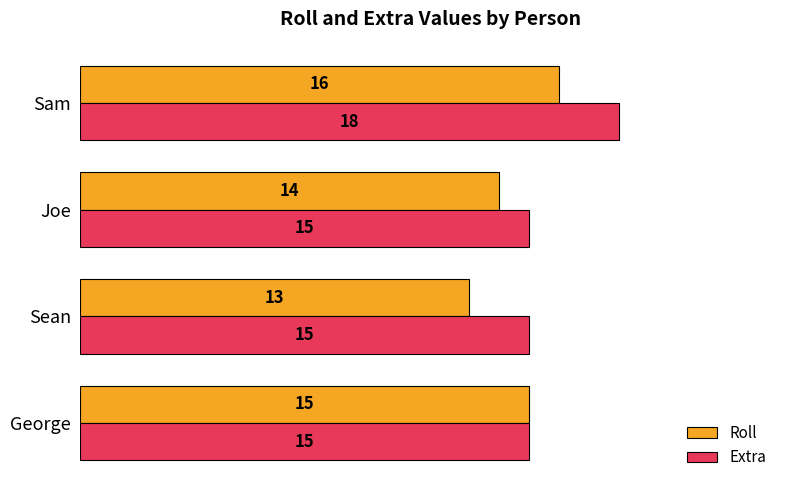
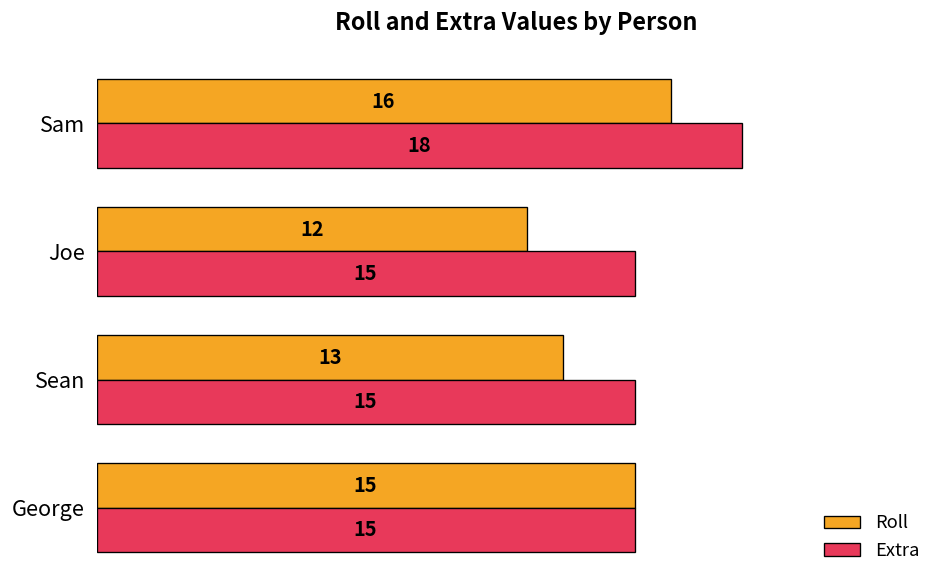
  {
    "Roll": {
      "Sam": 16,
-     "Joe": 14,
+     "Joe": 12,
      "Sean": 13,
      "George": 15
    },
    "Extra": {
      "Sam": 18,
      "Joe": 15,
      "Sean": 15,
      "George": 15
    }
  }
